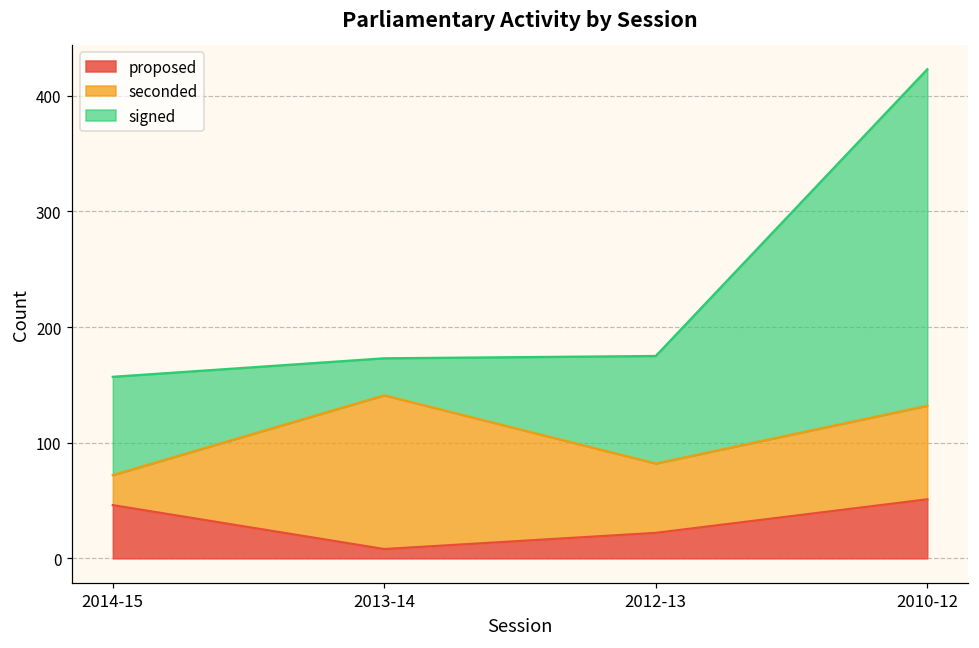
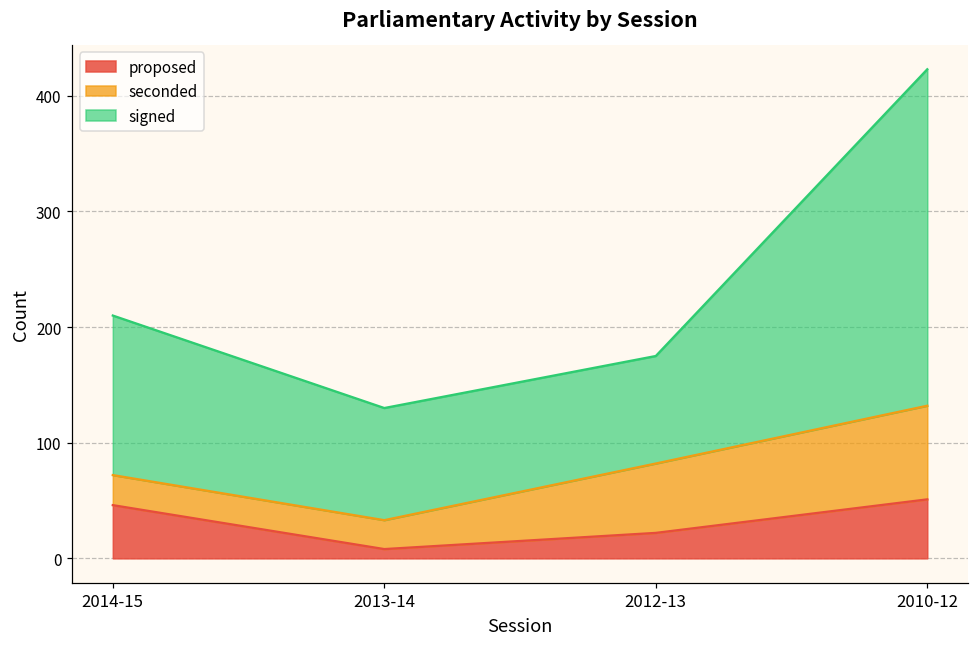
  {
    "proposed": {
      "2014-15": 46,
      "2013-14": 8,
      "2012-13": 22,
      "2010-12": 51
    },
    "seconded": {
      "2014-15": 26,
-     "2013-14": 133,
+     "2013-14": 25,
      "2012-13": 60,
      "2010-12": 81
    },
    "signed": {
-     "2014-15": 85,
-     "2013-14": 32,
+     "2014-15": 138,
+     "2013-14": 97,
      "2012-13": 93,
      "2010-12": 291
    }
  }
